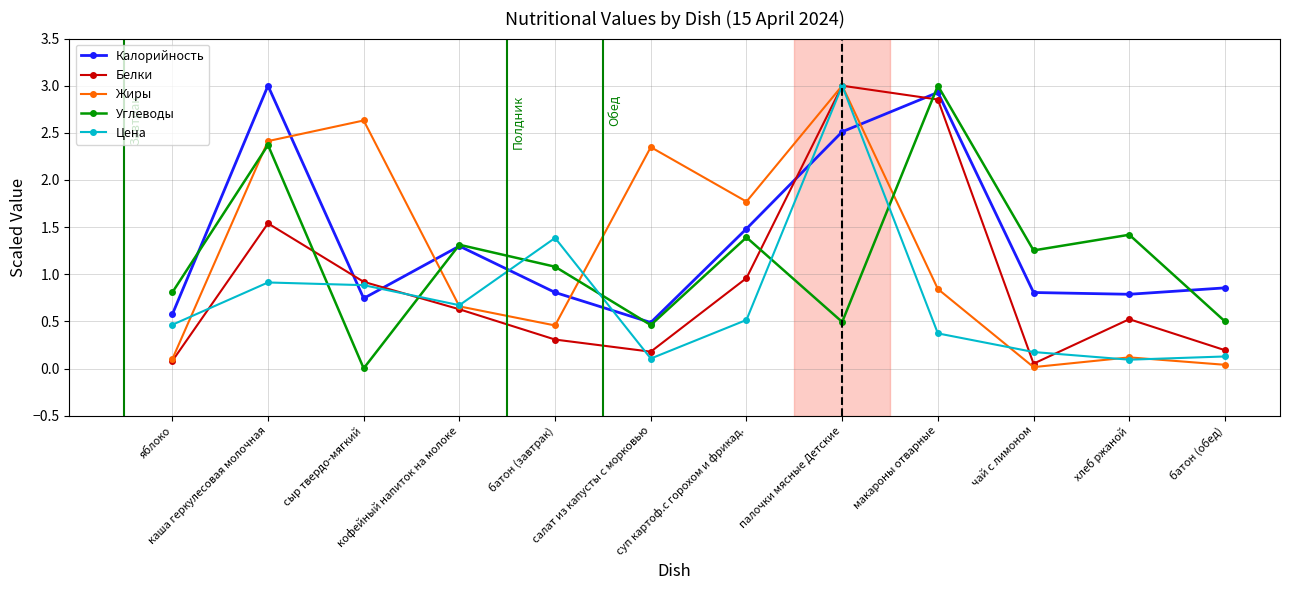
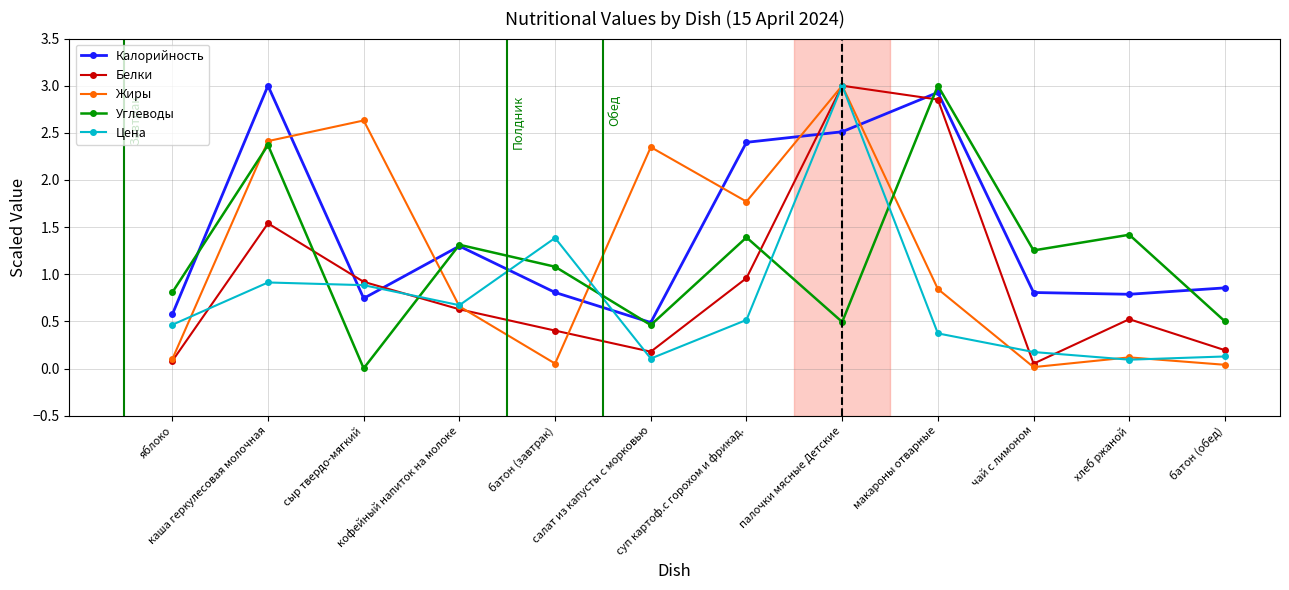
  {
    "Калорийность": {
      "яблоко": 0.6,
      "каша геркулесовая молочная": 3.0,
      "сыр твердо-мягкий": 0.7,
      "батон (завтрак)": 0.8,
      "салат из капусты с морковью": 0.5,
-     "суп картоф.с горохом и фрикад.": 1.5,
+     "суп картоф.с горохом и фрикад.": 2.4,
      "палочки мясные Детские": 2.5,
      "макароны отварные": 2.9,
      "чай с лимоном": 0.8,
      "хлеб ржаной": 0.8,
      "батон (обед)": 0.9
    },
    "Белки": {
      "каша геркулесовая молочная": 1.5,
      "сыр твердо-мягкий": 0.9,
      "кофейный напиток на молоке": 0.6,
-     "батон (завтрак)": 0.3,
+     "батон (завтрак)": 0.4,
      "салат из капусты с морковью": 0.2,
      "суп картоф.с горохом и фрикад.": 1.0,
      "макароны отварные": 2.9,
      "чай с лимоном": 0.1,
      "хлеб ржаной": 0.5,
      "батон (обед)": 0.2
    },
    "Жиры": {
      "каша геркулесовая молочная": 2.4,
      "сыр твердо-мягкий": 2.6,
-     "батон (завтрак)": 0.5,
+     "батон (завтрак)": 0.1,
      "салат из капусты с морковью": 2.3,
      "суп картоф.с горохом и фрикад.": 1.8,
      "макароны отварные": 0.8,
      "чай с лимоном": 0.0,
      "батон (обед)": 0.0
    },
    "Углеводы": {
      "яблоко": 0.8,
      "каша геркулесовая молочная": 2.4,
      "сыр твердо-мягкий": 0.0,
      "батон (завтрак)": 1.1,
      "салат из капусты с морковью": 0.5,
      "суп картоф.с горохом и фрикад.": 1.4,
      "палочки мясные Детские": 0.5,
      "макароны отварные": 3.0,
      "чай с лимоном": 1.3,
      "хлеб ржаной": 1.4,
      "батон (обед)": 0.5
    },
    "Цена": {
      "яблоко": 0.5,
      "каша геркулесовая молочная": 0.9,
      "сыр твердо-мягкий": 0.9,
      "батон (завтрак)": 1.4,
      "салат из капусты с морковью": 0.1,
      "суп картоф.с горохом и фрикад.": 0.5,
      "макароны отварные": 0.4,
      "чай с лимоном": 0.2,
      "батон (обед)": 0.1
    }
  }
